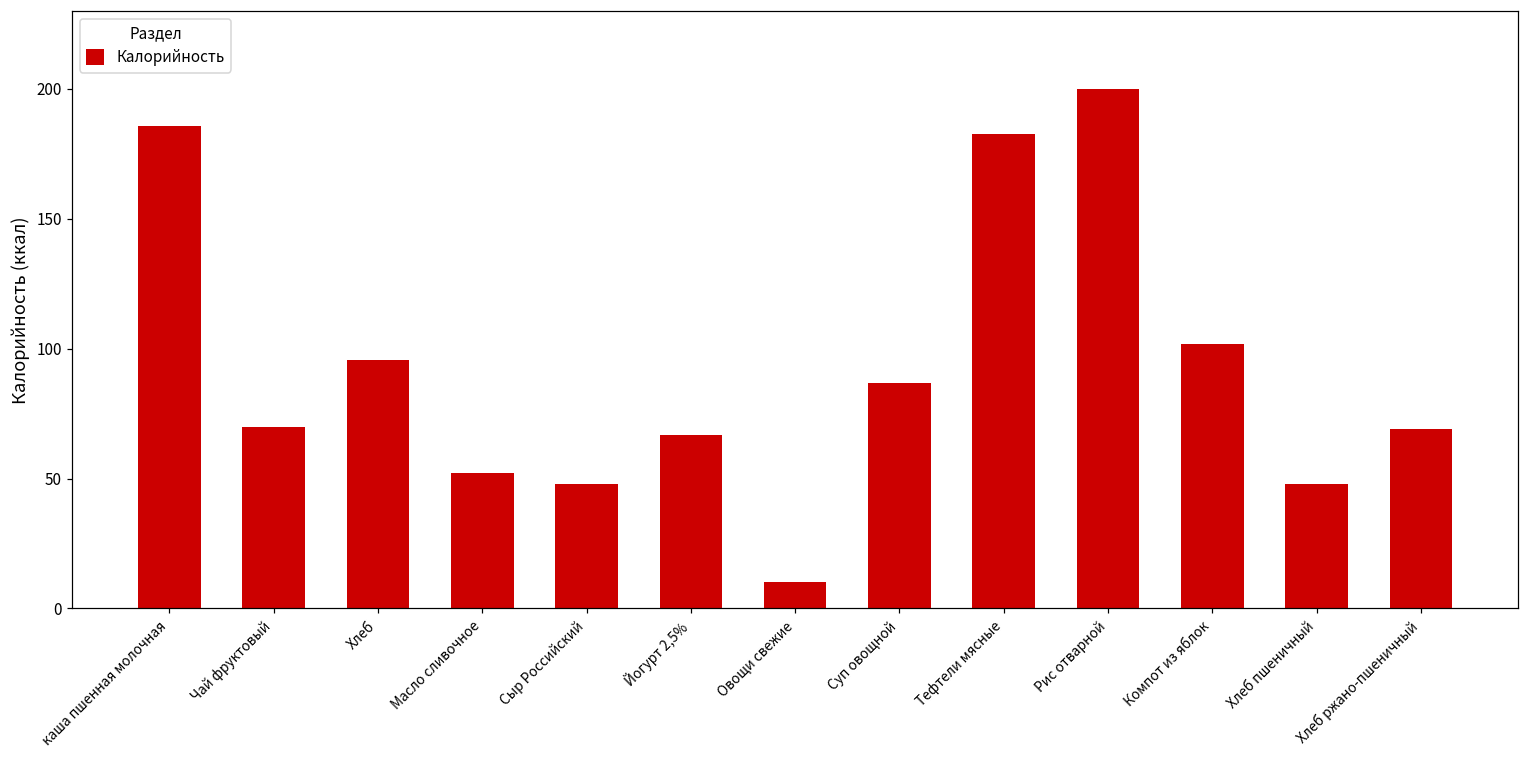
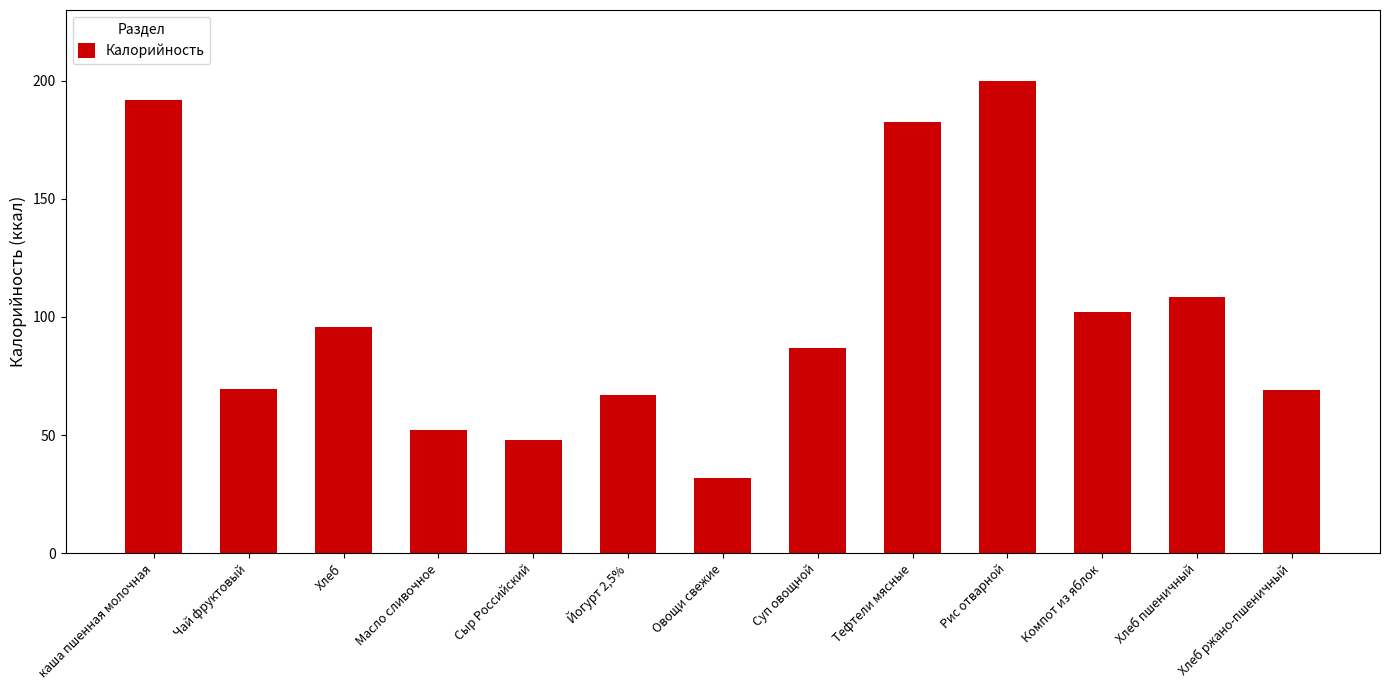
  {
-   "каша пшенная молочная": 186,
+   "каша пшенная молочная": 192,
    "Чай фруктовый": 70,
    "Хлеб": 96,
    "Масло сливочное": 52,
    "Сыр Российский": 48,
    "Йогурт 2,5%": 67,
-   "Овощи свежие": 10,
+   "Овощи свежие": 32,
    "Суп овощной": 87,
    "Тефтели мясные": 182,
    "Рис отварной": 200,
    "Компот из яблок": 102,
-   "Хлеб пшеничный": 48,
+   "Хлеб пшеничный": 108,
    "Хлеб ржано-пшеничный": 69
  }
